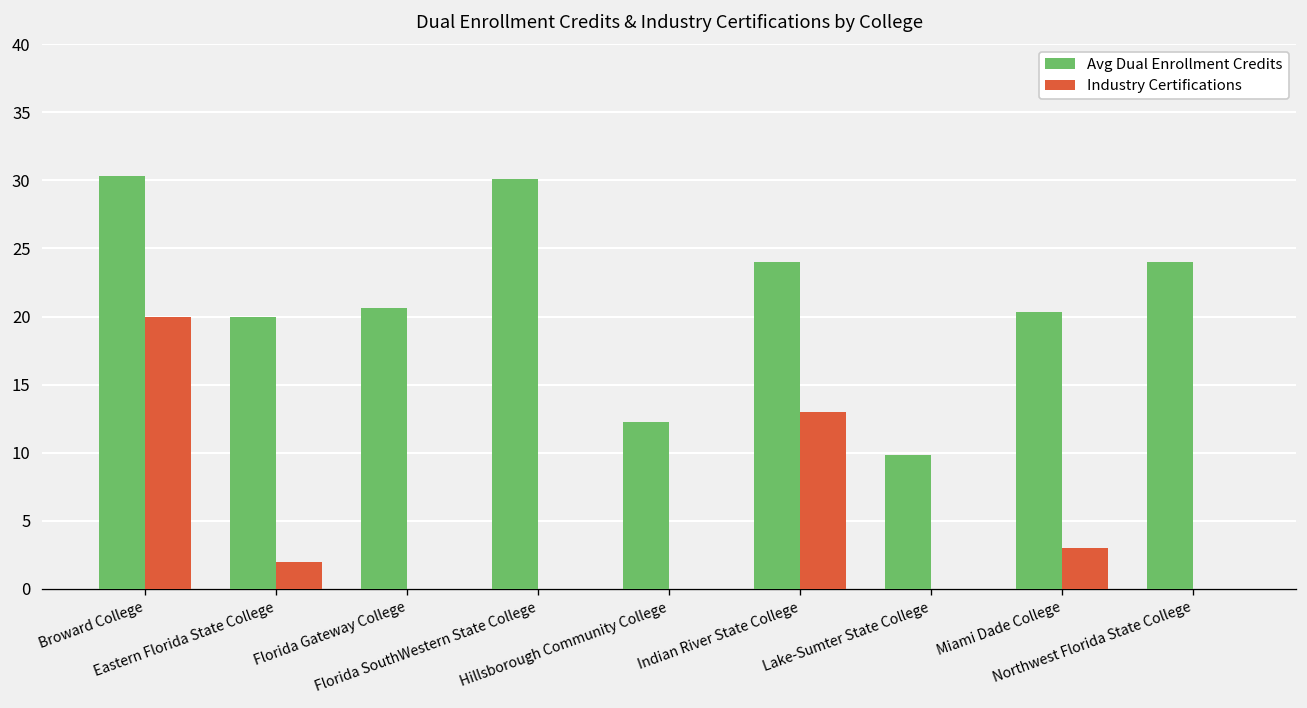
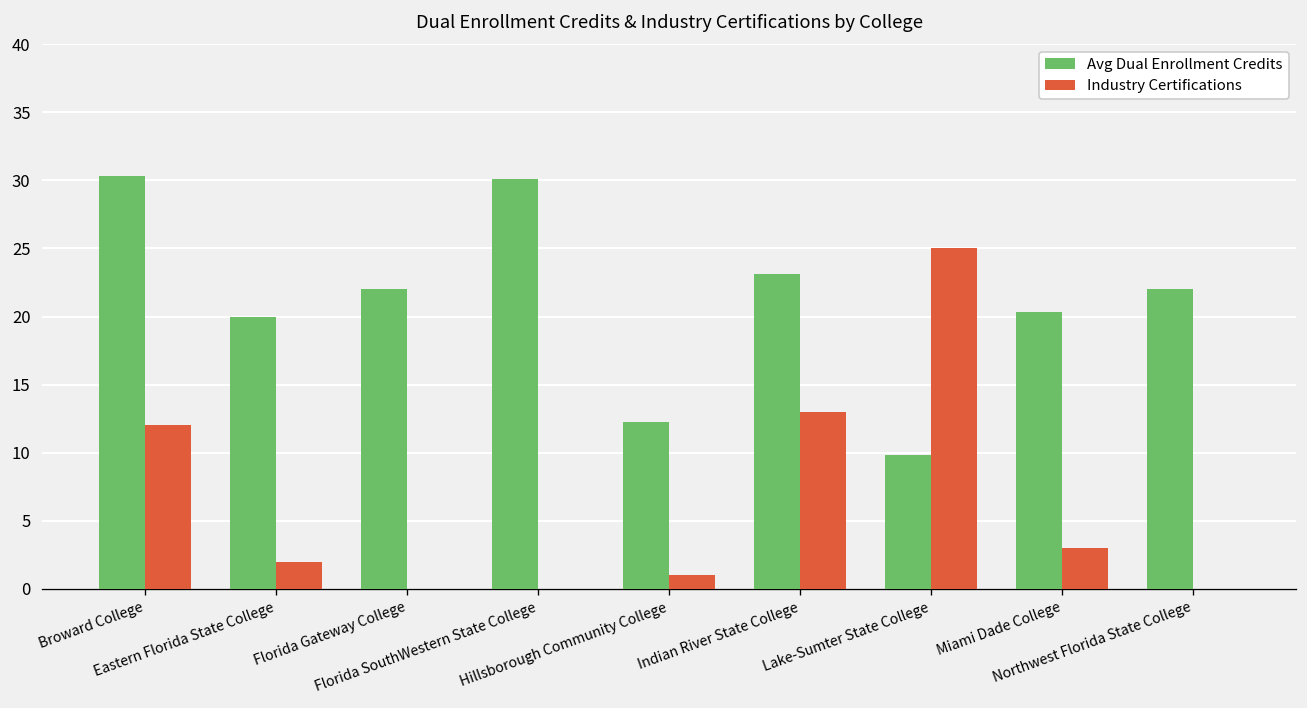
  {
    "Avg Dual Enrollment Credits": {
      "Broward College": 30.3,
      "Eastern Florida State College": 20.0,
-     "Florida Gateway College": 20.6,
+     "Florida Gateway College": 22.0,
      "Florida SouthWestern State College": 30.1,
      "Hillsborough Community College": 12.3,
-     "Indian River State College": 24.0,
+     "Indian River State College": 23.1,
      "Lake-Sumter State College": 9.8,
      "Miami Dade College": 20.3,
-     "Northwest Florida State College": 24
+     "Northwest Florida State College": 22
    },
    "Industry Certifications": {
-     "Broward College": 20,
+     "Broward College": 12,
      "Eastern Florida State College": 2,
      "Florida Gateway College": 0,
      "Florida SouthWestern State College": 0,
-     "Hillsborough Community College": 0,
+     "Hillsborough Community College": 1,
      "Indian River State College": 13,
-     "Lake-Sumter State College": 0,
+     "Lake-Sumter State College": 25,
      "Miami Dade College": 3,
      "Northwest Florida State College": 0
    }
  }
